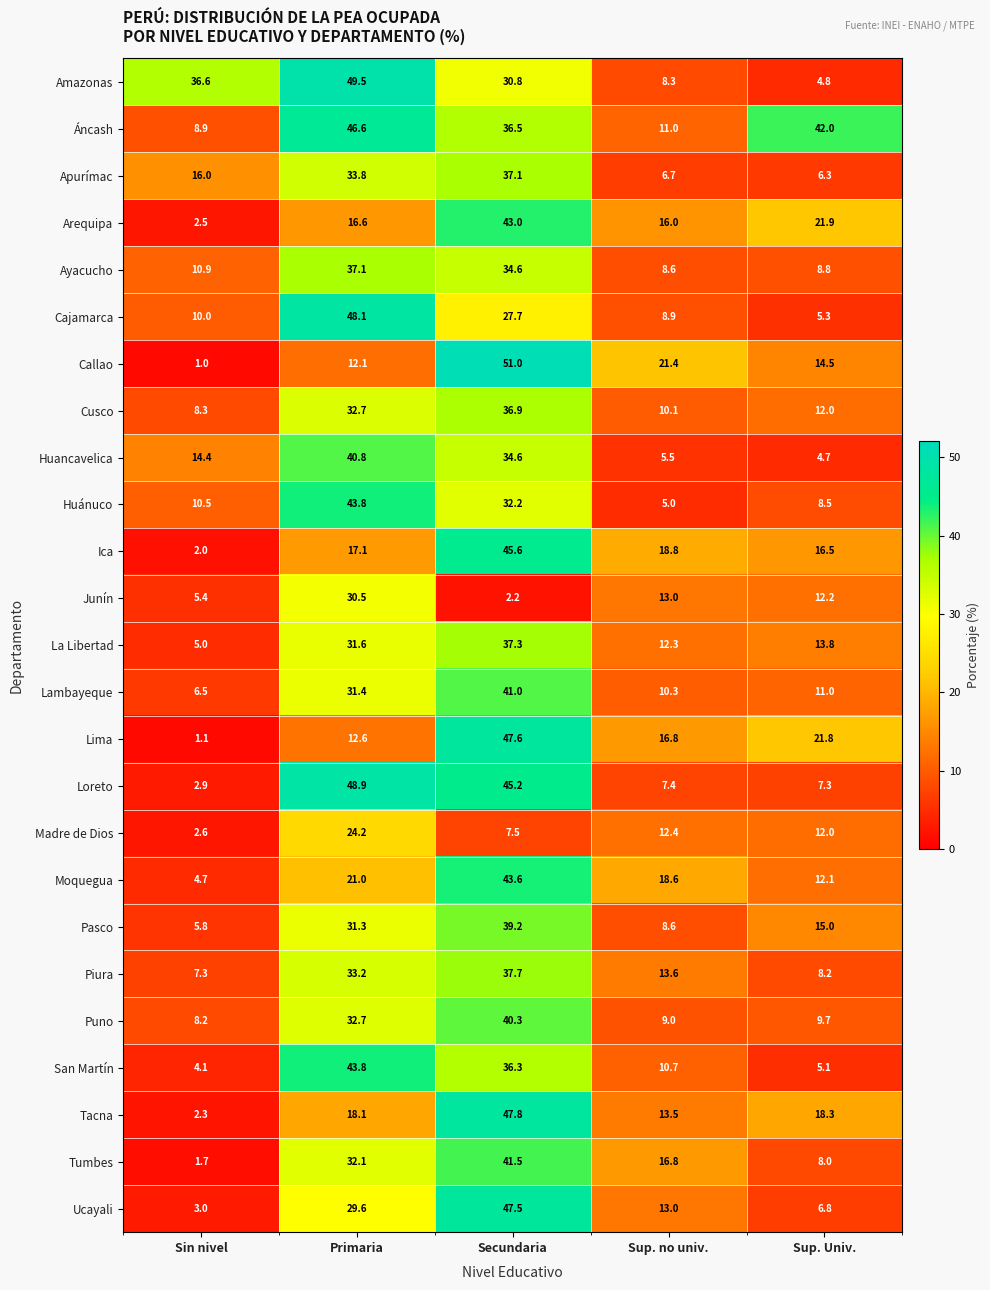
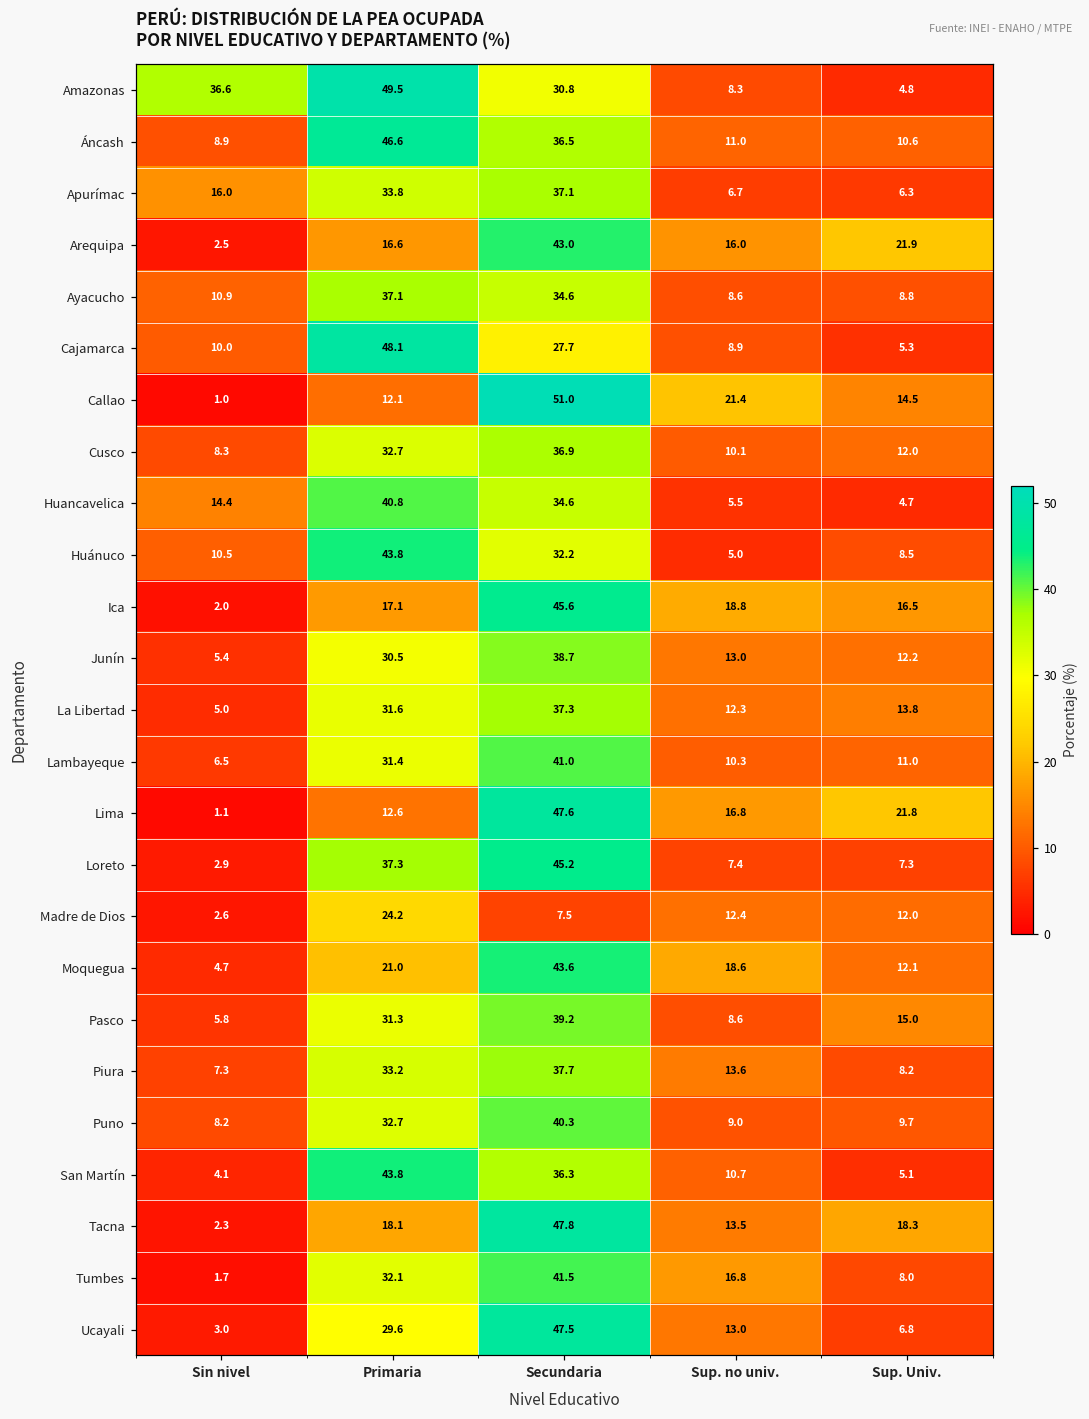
  {
    "Amazonas": {
      "Sin nivel": 36.6,
      "Primaria": 49.5,
      "Secundaria": 30.8,
      "Sup. no univ.": 8.3,
      "Sup. Univ.": 4.8
    },
    "Áncash": {
      "Sin nivel": 8.9,
      "Primaria": 46.6,
      "Secundaria": 36.5,
      "Sup. no univ.": 11.0,
-     "Sup. Univ.": 42.0
+     "Sup. Univ.": 10.6
    },
    "Apurímac": {
      "Sin nivel": 16.0,
      "Primaria": 33.8,
      "Secundaria": 37.1,
      "Sup. no univ.": 6.7,
      "Sup. Univ.": 6.3
    },
    "Arequipa": {
      "Sin nivel": 2.5,
      "Primaria": 16.6,
      "Secundaria": 43.0,
      "Sup. no univ.": 16.0,
      "Sup. Univ.": 21.9
    },
    "Ayacucho": {
      "Sin nivel": 10.9,
      "Primaria": 37.1,
      "Secundaria": 34.6,
      "Sup. no univ.": 8.6,
      "Sup. Univ.": 8.8
    },
    "Cajamarca": {
      "Sin nivel": 10.0,
      "Primaria": 48.1,
      "Secundaria": 27.7,
      "Sup. no univ.": 8.9,
      "Sup. Univ.": 5.3
    },
    "Callao": {
      "Sin nivel": 1.0,
      "Primaria": 12.1,
      "Secundaria": 51.0,
      "Sup. no univ.": 21.4,
      "Sup. Univ.": 14.5
    },
    "Cusco": {
      "Sin nivel": 8.3,
      "Primaria": 32.7,
      "Secundaria": 36.9,
      "Sup. no univ.": 10.1,
      "Sup. Univ.": 12.0
    },
    "Huancavelica": {
      "Sin nivel": 14.4,
      "Primaria": 40.8,
      "Secundaria": 34.6,
      "Sup. no univ.": 5.5,
      "Sup. Univ.": 4.7
    },
    "Huánuco": {
      "Sin nivel": 10.5,
      "Primaria": 43.8,
      "Secundaria": 32.2,
      "Sup. no univ.": 5.0,
      "Sup. Univ.": 8.5
    },
    "Ica": {
      "Sin nivel": 2.0,
      "Primaria": 17.1,
      "Secundaria": 45.6,
      "Sup. no univ.": 18.8,
      "Sup. Univ.": 16.5
    },
    "Junín": {
      "Sin nivel": 5.4,
      "Primaria": 30.5,
-     "Secundaria": 2.2,
+     "Secundaria": 38.7,
      "Sup. no univ.": 13.0,
      "Sup. Univ.": 12.2
    },
    "La Libertad": {
      "Sin nivel": 5.0,
      "Primaria": 31.6,
      "Secundaria": 37.3,
      "Sup. no univ.": 12.3,
      "Sup. Univ.": 13.8
    },
    "Lambayeque": {
      "Sin nivel": 6.5,
      "Primaria": 31.4,
      "Secundaria": 41.0,
      "Sup. no univ.": 10.3,
      "Sup. Univ.": 11.0
    },
    "Lima": {
      "Sin nivel": 1.1,
      "Primaria": 12.6,
      "Secundaria": 47.6,
      "Sup. no univ.": 16.8,
      "Sup. Univ.": 21.8
    },
    "Loreto": {
      "Sin nivel": 2.9,
-     "Primaria": 48.9,
+     "Primaria": 37.3,
      "Secundaria": 45.2,
      "Sup. no univ.": 7.4,
      "Sup. Univ.": 7.3
    },
    "Madre de Dios": {
      "Sin nivel": 2.6,
      "Primaria": 24.2,
      "Secundaria": 7.5,
      "Sup. no univ.": 12.4,
      "Sup. Univ.": 12.0
    },
    "Moquegua": {
      "Sin nivel": 4.7,
      "Primaria": 21.0,
      "Secundaria": 43.6,
      "Sup. no univ.": 18.6,
      "Sup. Univ.": 12.1
    },
    "Pasco": {
      "Sin nivel": 5.8,
      "Primaria": 31.3,
      "Secundaria": 39.2,
      "Sup. no univ.": 8.6,
      "Sup. Univ.": 15.0
    },
    "Piura": {
      "Sin nivel": 7.3,
      "Primaria": 33.2,
      "Secundaria": 37.7,
      "Sup. no univ.": 13.6,
      "Sup. Univ.": 8.2
    },
    "Puno": {
      "Sin nivel": 8.2,
      "Primaria": 32.7,
      "Secundaria": 40.3,
      "Sup. no univ.": 9.0,
      "Sup. Univ.": 9.7
    },
    "San Martín": {
      "Sin nivel": 4.1,
      "Primaria": 43.8,
      "Secundaria": 36.3,
      "Sup. no univ.": 10.7,
      "Sup. Univ.": 5.1
    },
    "Tacna": {
      "Sin nivel": 2.3,
      "Primaria": 18.1,
      "Secundaria": 47.8,
      "Sup. no univ.": 13.5,
      "Sup. Univ.": 18.3
    },
    "Tumbes": {
      "Sin nivel": 1.7,
      "Primaria": 32.1,
      "Secundaria": 41.5,
      "Sup. no univ.": 16.8,
      "Sup. Univ.": 8.0
    },
    "Ucayali": {
      "Sin nivel": 3.0,
      "Primaria": 29.6,
      "Secundaria": 47.5,
      "Sup. no univ.": 13.0,
      "Sup. Univ.": 6.8
    }
  }
